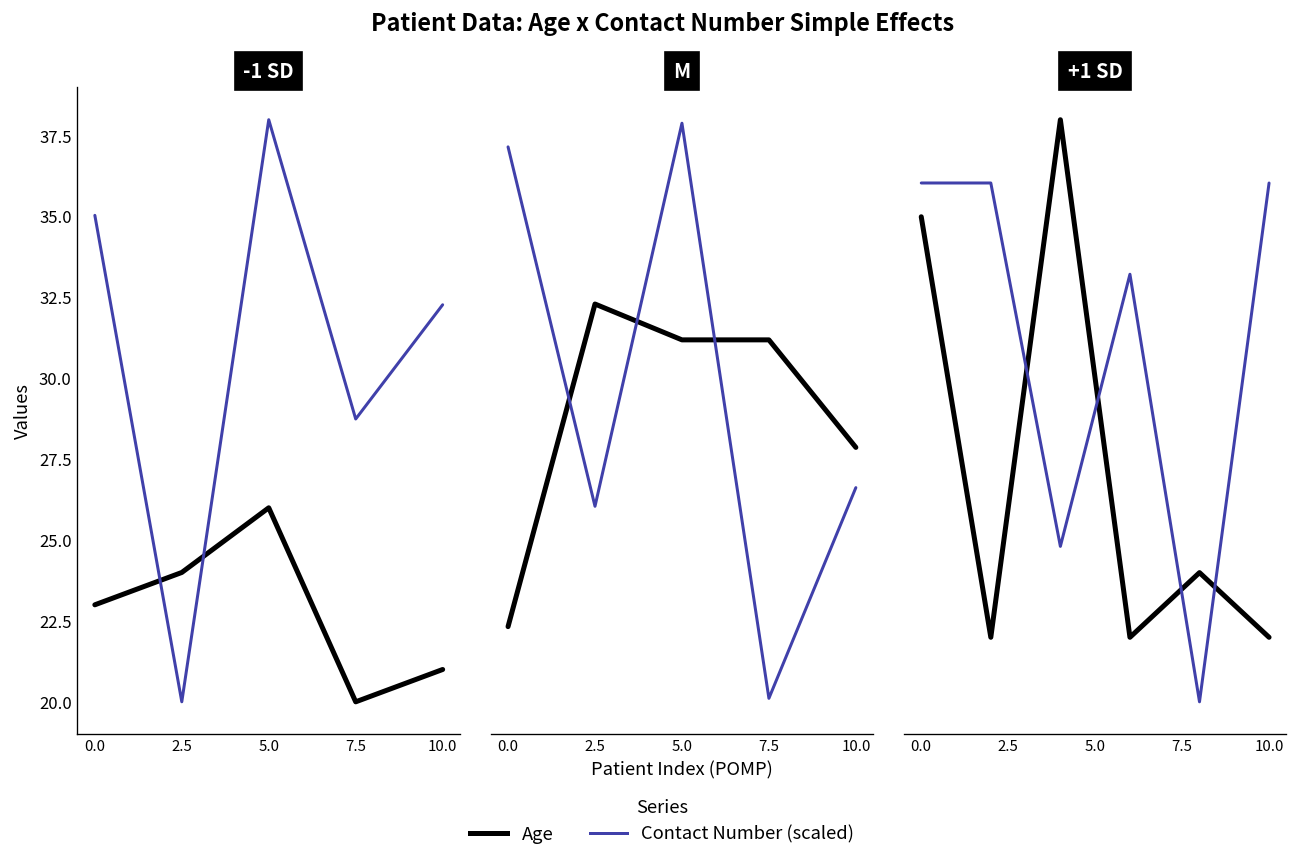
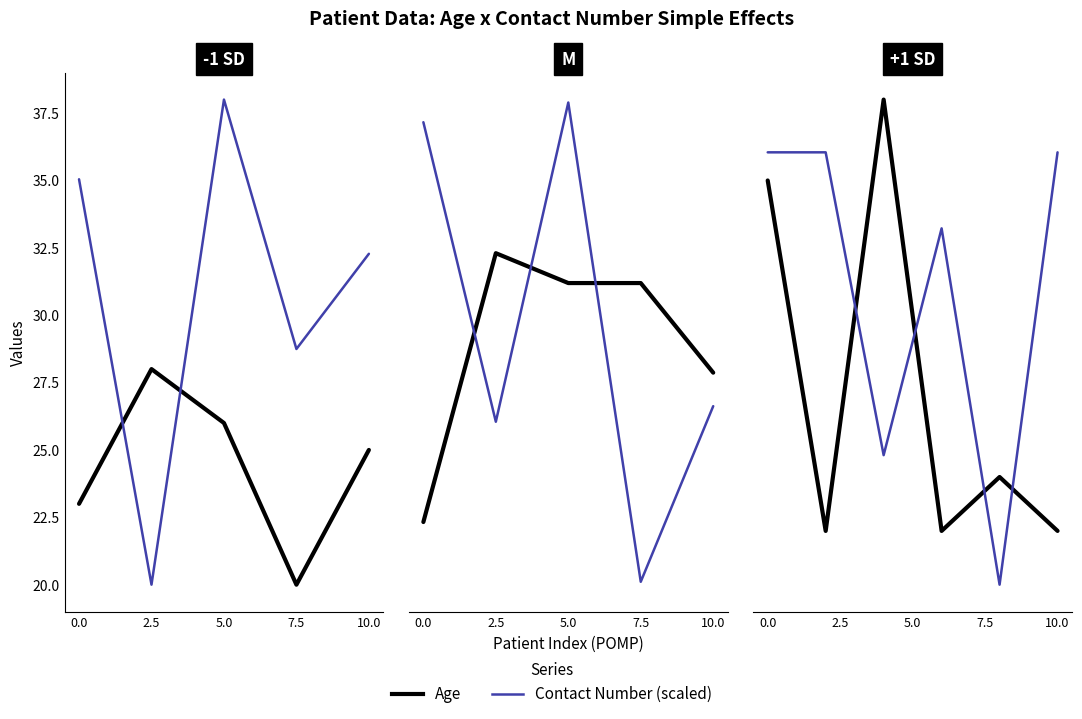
  {
    "-1 SD": {
      "Age": {
        "0.0": 23,
-       "2.5": 24,
+       "2.5": 28,
        "5.0": 26,
        "7.5": 20,
-       "10.0": 21
+       "10.0": 25
      },
      "Contact Number (scaled)": {
        "0.0": 35,
        "2.5": 20,
        "5.0": 38,
        "7.5": 28.7,
        "10.0": 32.3
      }
    }
  }
